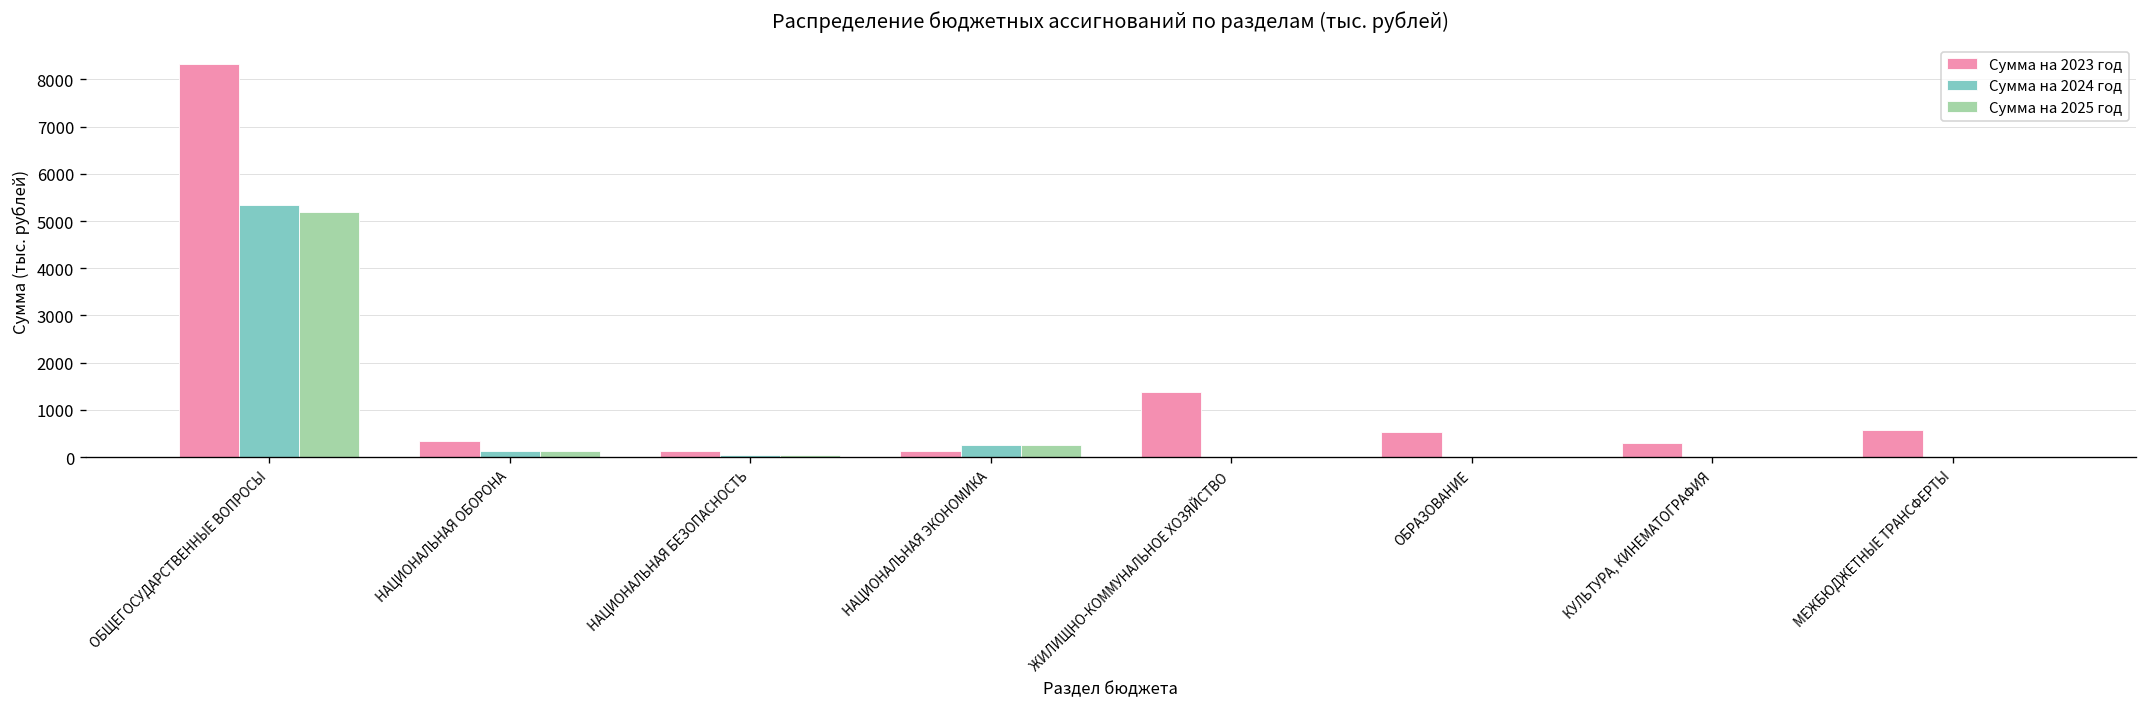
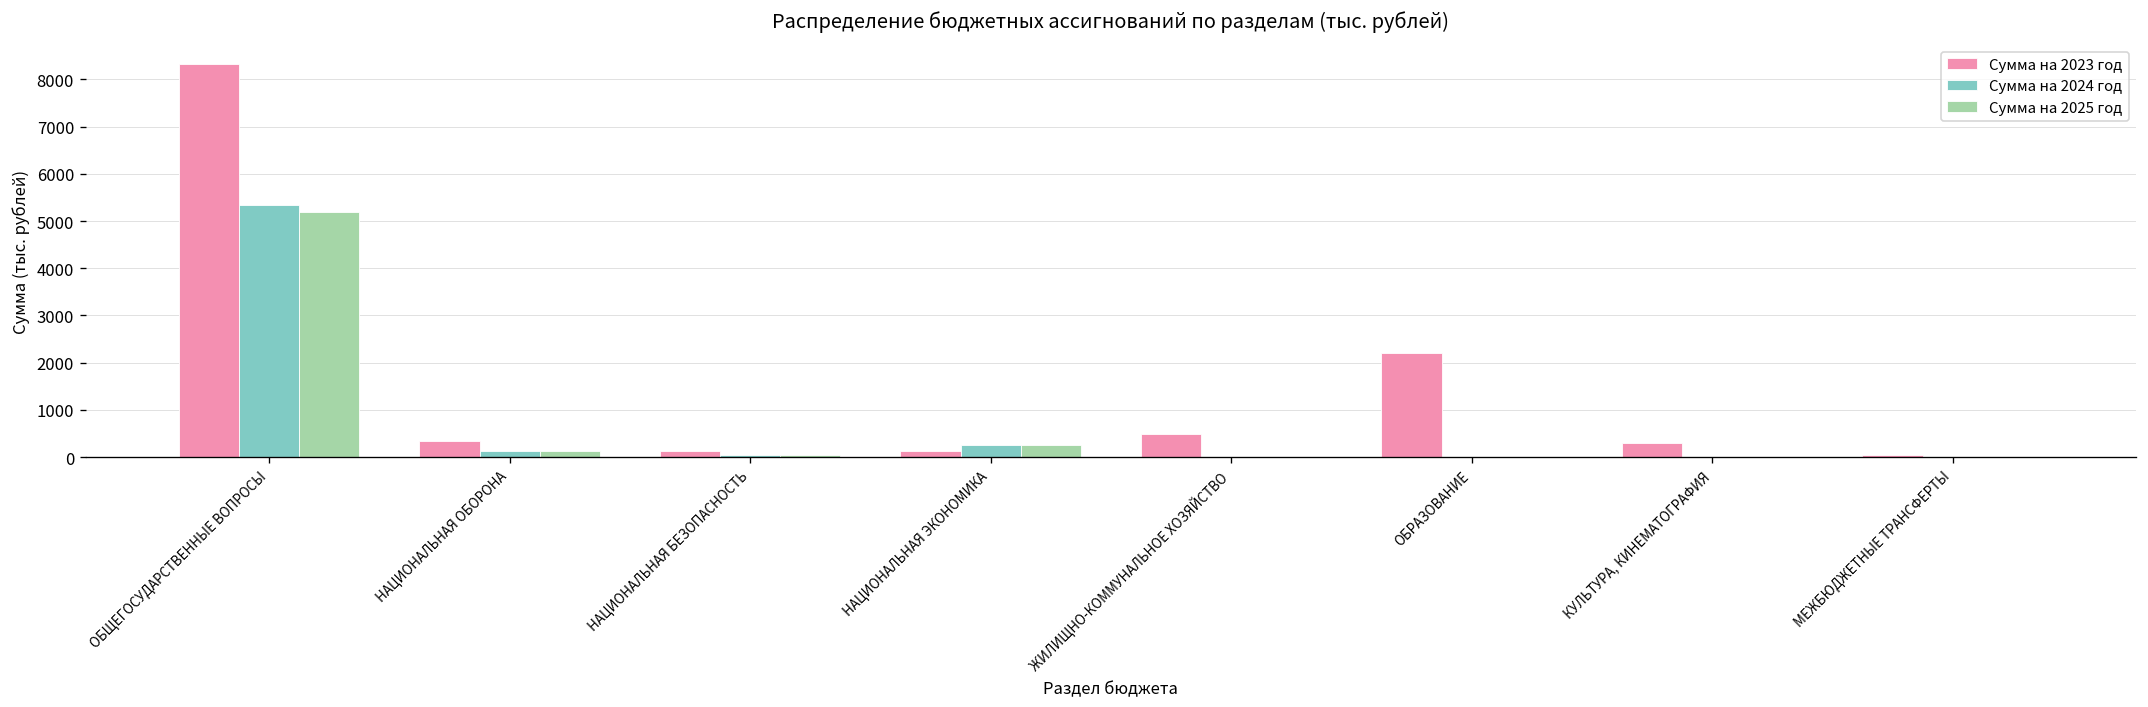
  {
    "Сумма на 2023 год": {
      "ОБЩЕГОСУДАРСТВЕННЫЕ ВОПРОСЫ": 8300,
      "НАЦИОНАЛЬНАЯ ОБОРОНА": 300,
      "НАЦИОНАЛЬНАЯ БЕЗОПАСНОСТЬ": 100,
      "НАЦИОНАЛЬНАЯ ЭКОНОМИКА": 100,
-     "ЖИЛИЩНО-КОММУНАЛЬНОЕ ХОЗЯЙСТВО": 1400,
-     "ОБРАЗОВАНИЕ": 500,
+     "ЖИЛИЩНО-КОММУНАЛЬНОЕ ХОЗЯЙСТВО": 500,
+     "ОБРАЗОВАНИЕ": 2200,
      "КУЛЬТУРА, КИНЕМАТОГРАФИЯ": 300,
-     "МЕЖБЮДЖЕТНЫЕ ТРАНСФЕРТЫ": 600
+     "МЕЖБЮДЖЕТНЫЕ ТРАНСФЕРТЫ": 0
    }
  }
